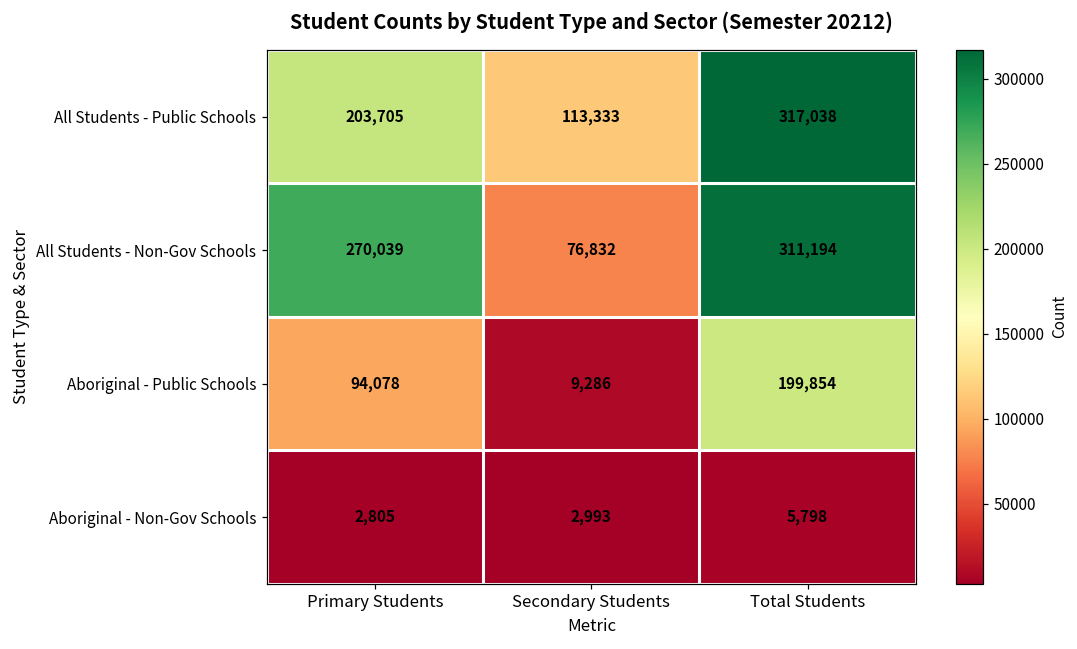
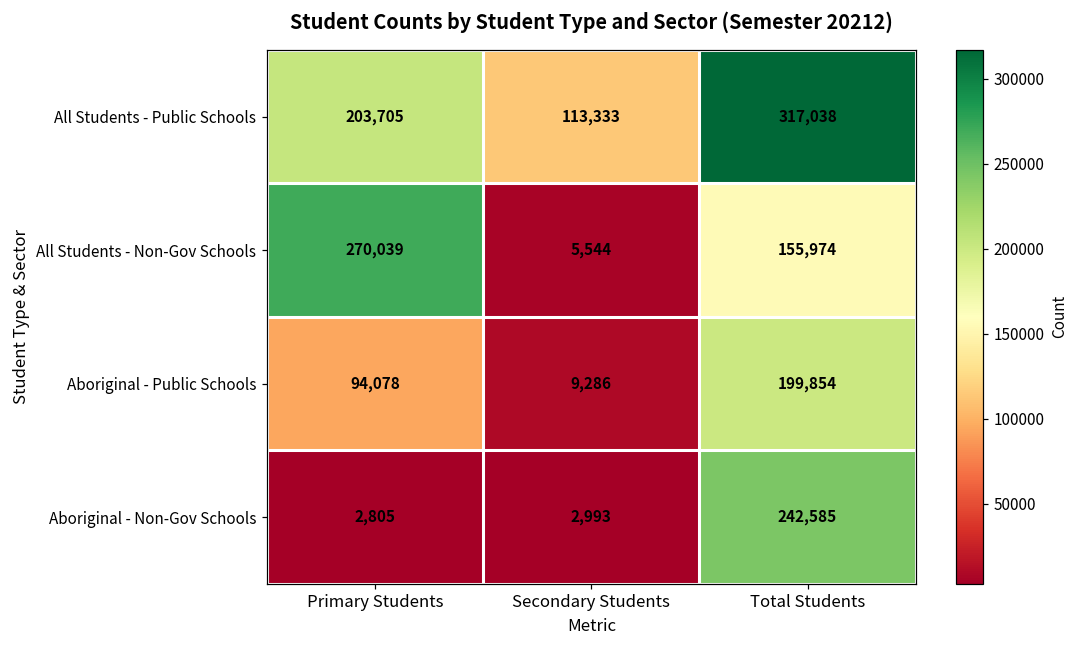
  {
    "All Students - Public Schools": {
      "Primary Students": "203,705",
      "Secondary Students": "113,333",
      "Total Students": "317,038"
    },
    "All Students - Non-Gov Schools": {
      "Primary Students": "270,039",
-     "Secondary Students": "76,832",
-     "Total Students": "311,194"
+     "Secondary Students": "5,544",
+     "Total Students": "155,974"
    },
    "Aboriginal - Public Schools": {
      "Primary Students": "94,078",
      "Secondary Students": "9,286",
      "Total Students": "199,854"
    },
    "Aboriginal - Non-Gov Schools": {
      "Primary Students": "2,805",
      "Secondary Students": "2,993",
-     "Total Students": "5,798"
+     "Total Students": "242,585"
    }
  }
